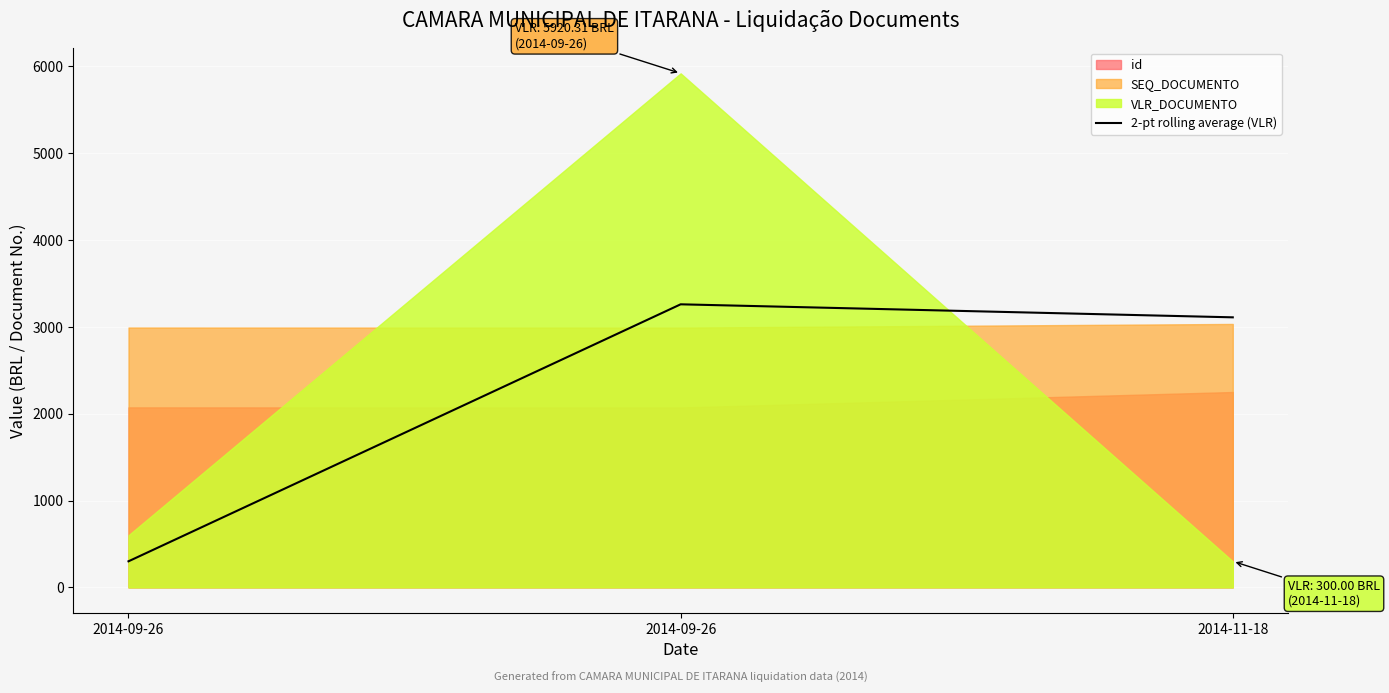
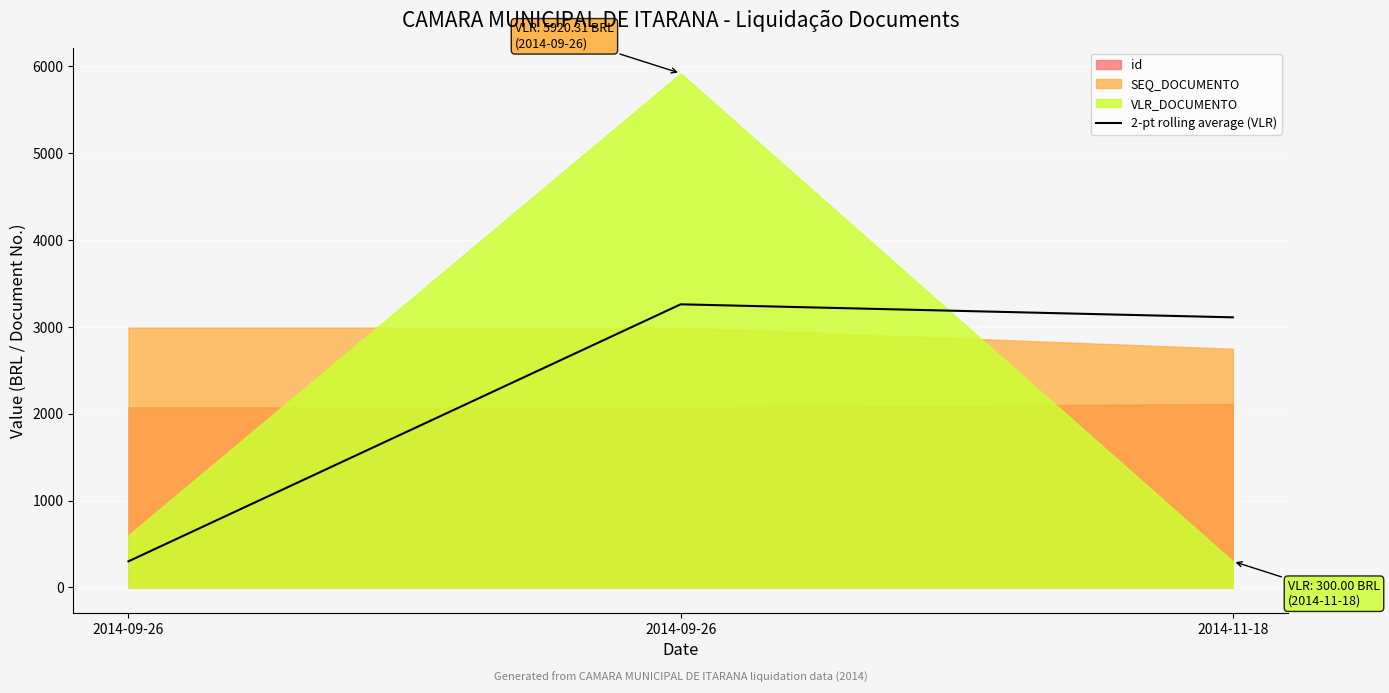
  {
    "id": {
-     "2014-11-18": 2300
+     "2014-11-18": 2100
    },
    "2-pt rolling average (VLR)": {
      "2014-11-18": 3100
    },
    "SEQ_DOCUMENTO": {
-     "2014-11-18": 3000
+     "2014-11-18": 2700
    }
  }
